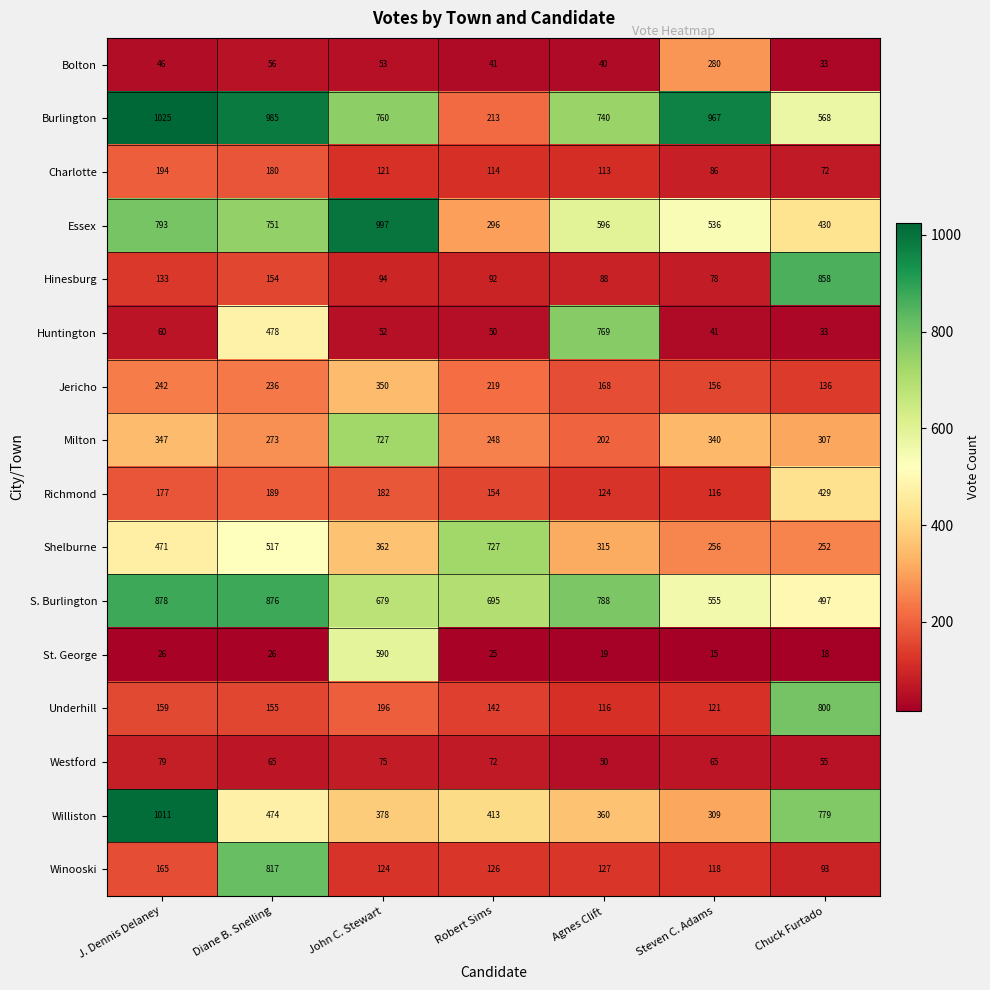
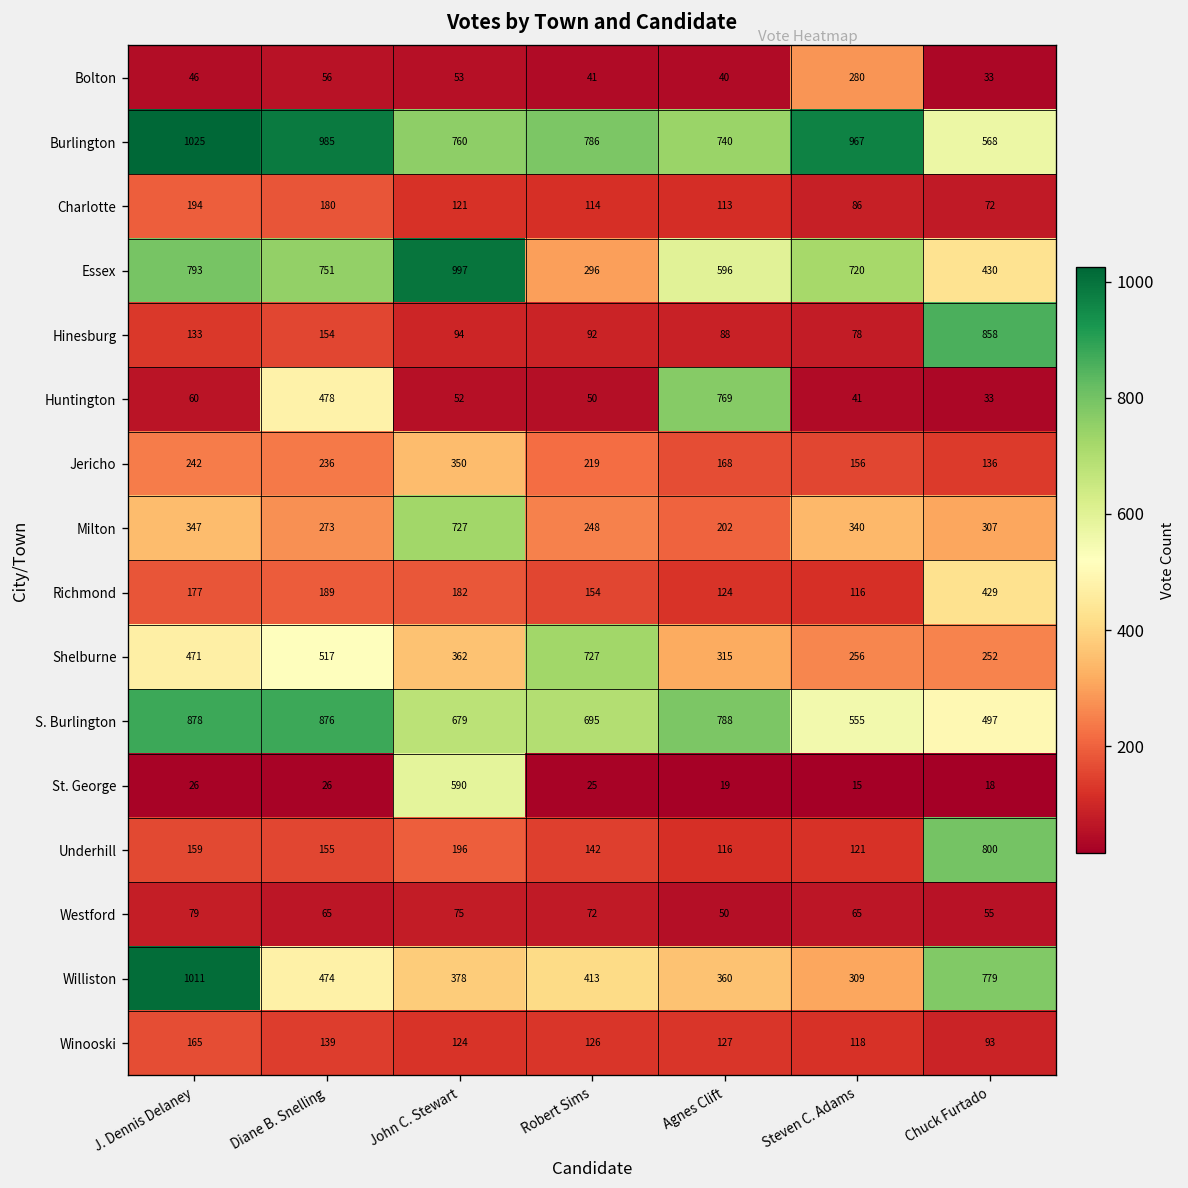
  {
    "Bolton": {
      "J. Dennis Delaney": 46,
      "Diane B. Snelling": 56,
      "John C. Stewart": 53,
      "Robert Sims": 41,
      "Agnes Clift": 40,
      "Steven C. Adams": 280,
      "Chuck Furtado": 33
    },
    "Burlington": {
      "J. Dennis Delaney": 1025,
      "Diane B. Snelling": 985,
      "John C. Stewart": 760,
-     "Robert Sims": 213,
+     "Robert Sims": 786,
      "Agnes Clift": 740,
      "Steven C. Adams": 967,
      "Chuck Furtado": 568
    },
    "Charlotte": {
      "J. Dennis Delaney": 194,
      "Diane B. Snelling": 180,
      "John C. Stewart": 121,
      "Robert Sims": 114,
      "Agnes Clift": 113,
      "Steven C. Adams": 86,
      "Chuck Furtado": 72
    },
    "Essex": {
      "J. Dennis Delaney": 793,
      "Diane B. Snelling": 751,
      "John C. Stewart": 997,
      "Robert Sims": 296,
      "Agnes Clift": 596,
-     "Steven C. Adams": 536,
+     "Steven C. Adams": 720,
      "Chuck Furtado": 430
    },
    "Hinesburg": {
      "J. Dennis Delaney": 133,
      "Diane B. Snelling": 154,
      "John C. Stewart": 94,
      "Robert Sims": 92,
      "Agnes Clift": 88,
      "Steven C. Adams": 78,
      "Chuck Furtado": 858
    },
    "Huntington": {
      "J. Dennis Delaney": 60,
      "Diane B. Snelling": 478,
      "John C. Stewart": 52,
      "Robert Sims": 50,
      "Agnes Clift": 769,
      "Steven C. Adams": 41,
      "Chuck Furtado": 33
    },
    "Jericho": {
      "J. Dennis Delaney": 242,
      "Diane B. Snelling": 236,
      "John C. Stewart": 350,
      "Robert Sims": 219,
      "Agnes Clift": 168,
      "Steven C. Adams": 156,
      "Chuck Furtado": 136
    },
    "Milton": {
      "J. Dennis Delaney": 347,
      "Diane B. Snelling": 273,
      "John C. Stewart": 727,
      "Robert Sims": 248,
      "Agnes Clift": 202,
      "Steven C. Adams": 340,
      "Chuck Furtado": 307
    },
    "Richmond": {
      "J. Dennis Delaney": 177,
      "Diane B. Snelling": 189,
      "John C. Stewart": 182,
      "Robert Sims": 154,
      "Agnes Clift": 124,
      "Steven C. Adams": 116,
      "Chuck Furtado": 429
    },
    "Shelburne": {
      "J. Dennis Delaney": 471,
      "Diane B. Snelling": 517,
      "John C. Stewart": 362,
      "Robert Sims": 727,
      "Agnes Clift": 315,
      "Steven C. Adams": 256,
      "Chuck Furtado": 252
    },
    "S. Burlington": {
      "J. Dennis Delaney": 878,
      "Diane B. Snelling": 876,
      "John C. Stewart": 679,
      "Robert Sims": 695,
      "Agnes Clift": 788,
      "Steven C. Adams": 555,
      "Chuck Furtado": 497
    },
    "St. George": {
      "J. Dennis Delaney": 26,
      "Diane B. Snelling": 26,
      "John C. Stewart": 590,
      "Robert Sims": 25,
      "Agnes Clift": 19,
      "Steven C. Adams": 15,
      "Chuck Furtado": 18
    },
    "Underhill": {
      "J. Dennis Delaney": 159,
      "Diane B. Snelling": 155,
      "John C. Stewart": 196,
      "Robert Sims": 142,
      "Agnes Clift": 116,
      "Steven C. Adams": 121,
      "Chuck Furtado": 800
    },
    "Westford": {
      "J. Dennis Delaney": 79,
      "Diane B. Snelling": 65,
      "John C. Stewart": 75,
      "Robert Sims": 72,
      "Agnes Clift": 50,
      "Steven C. Adams": 65,
      "Chuck Furtado": 55
    },
    "Williston": {
      "J. Dennis Delaney": 1011,
      "Diane B. Snelling": 474,
      "John C. Stewart": 378,
      "Robert Sims": 413,
      "Agnes Clift": 360,
      "Steven C. Adams": 309,
      "Chuck Furtado": 779
    },
    "Winooski": {
      "J. Dennis Delaney": 165,
-     "Diane B. Snelling": 817,
+     "Diane B. Snelling": 139,
      "John C. Stewart": 124,
      "Robert Sims": 126,
      "Agnes Clift": 127,
      "Steven C. Adams": 118,
      "Chuck Furtado": 93
    }
  }
